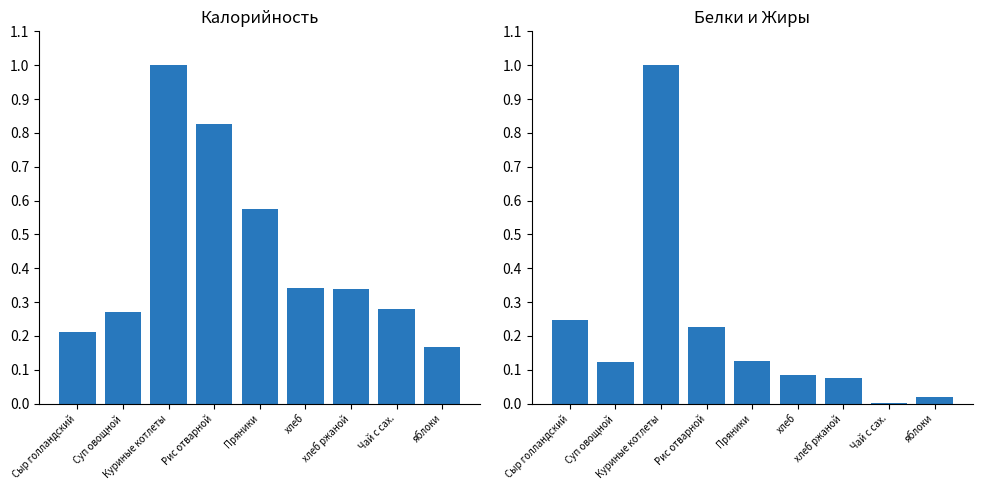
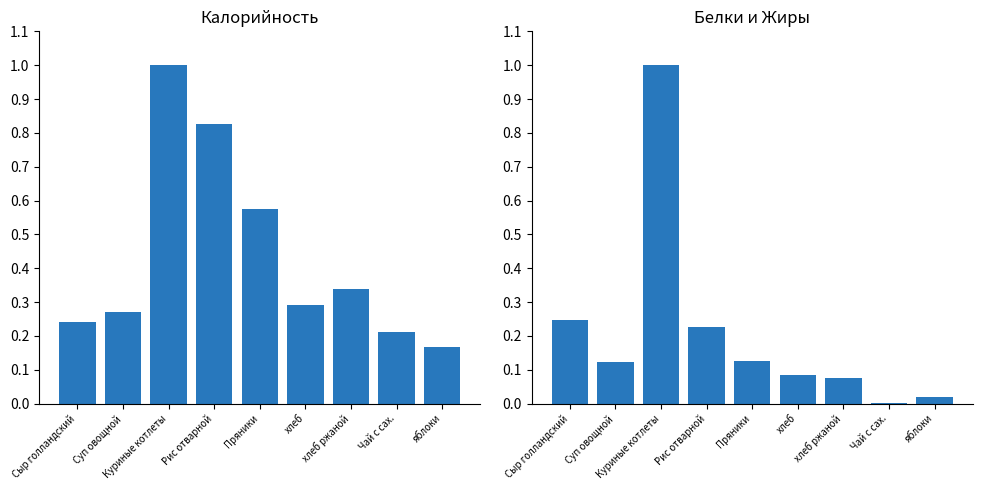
  {
    "Калорийность": {
-     "Сыр голландский": 0.21,
+     "Сыр голландский": 0.24,
      "Суп овощной": 0.27,
      "Куриные котлеты": 1.00,
      "Рис отварной": 0.83,
      "Пряники": 0.58,
-     "хлеб": 0.34,
+     "хлеб": 0.29,
      "хлеб ржаной": 0.34,
-     "Чай с сах.": 0.28,
+     "Чай с сах.": 0.21,
      "яблоки": 0.17
    },
    "Белки и Жиры": {
      "Сыр голландский": 0.25,
      "Суп овощной": 0.12,
      "Куриные котлеты": 1.00,
      "Рис отварной": 0.23,
      "Пряники": 0.13,
      "хлеб": 0.09,
      "хлеб ржаной": 0.07,
      "яблоки": 0.02
    }
  }
